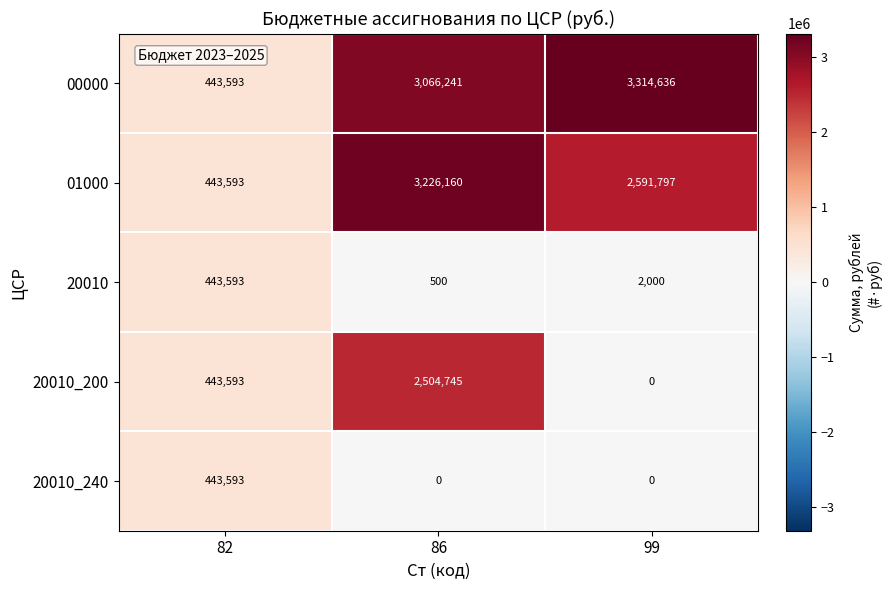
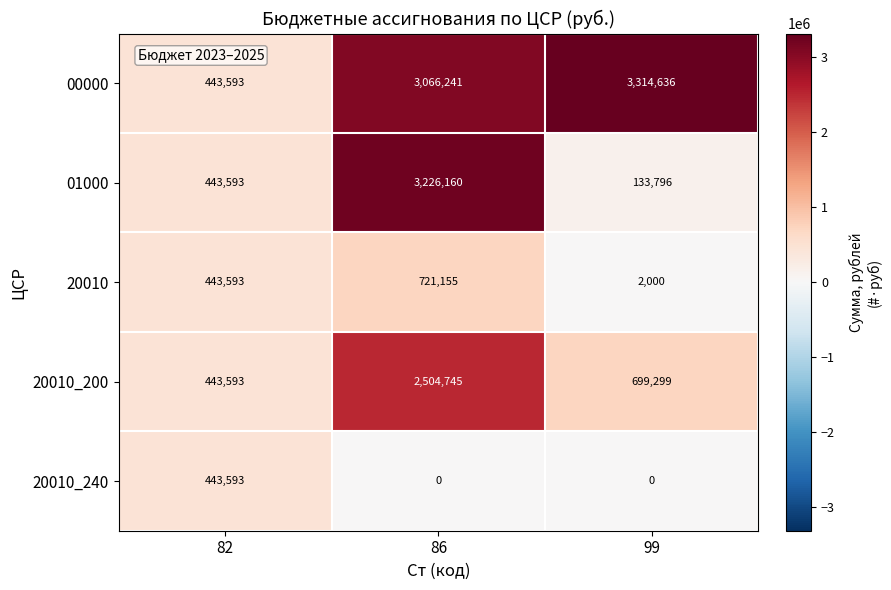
  {
    "00000": {
      "82": "443,593",
      "86": "3,066,241",
      "99": "3,314,636"
    },
    "01000": {
      "82": "443,593",
      "86": "3,226,160",
-     "99": "2,591,797"
+     "99": "133,796"
    },
    "20010": {
      "82": "443,593",
-     "86": "500",
+     "86": "721,155",
      "99": "2,000"
    },
    "20010_200": {
      "82": "443,593",
      "86": "2,504,745",
-     "99": "0"
+     "99": "699,299"
    },
    "20010_240": {
      "82": "443,593",
      "86": "0",
      "99": "0"
    }
  }
